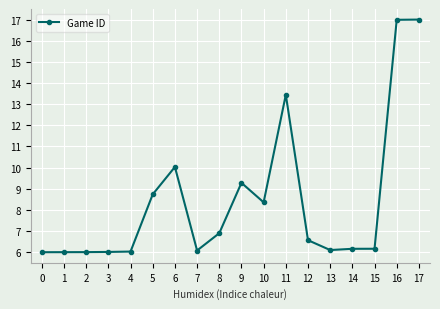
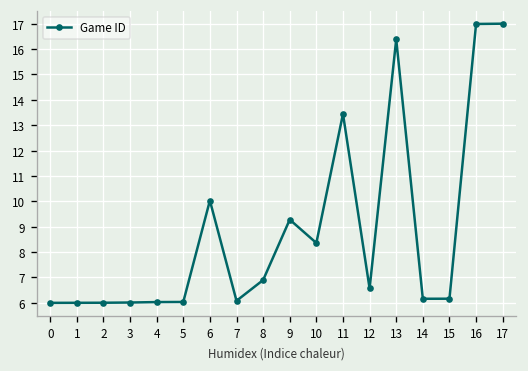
  {
    "0": 6.0,
    "1": 6.0,
    "2": 6.0,
    "3": 6.0,
    "4": 6.0,
-   "5": 8.7,
+   "5": 6.0,
    "6": 10.0,
    "7": 6.1,
    "8": 6.9,
    "9": 9.3,
    "10": 8.4,
    "11": 13.4,
    "12": 6.6,
-   "13": 6.1,
+   "13": 16.4,
    "14": 6.2,
    "15": 6.2,
    "16": 17.0,
    "17": 17.0
  }
